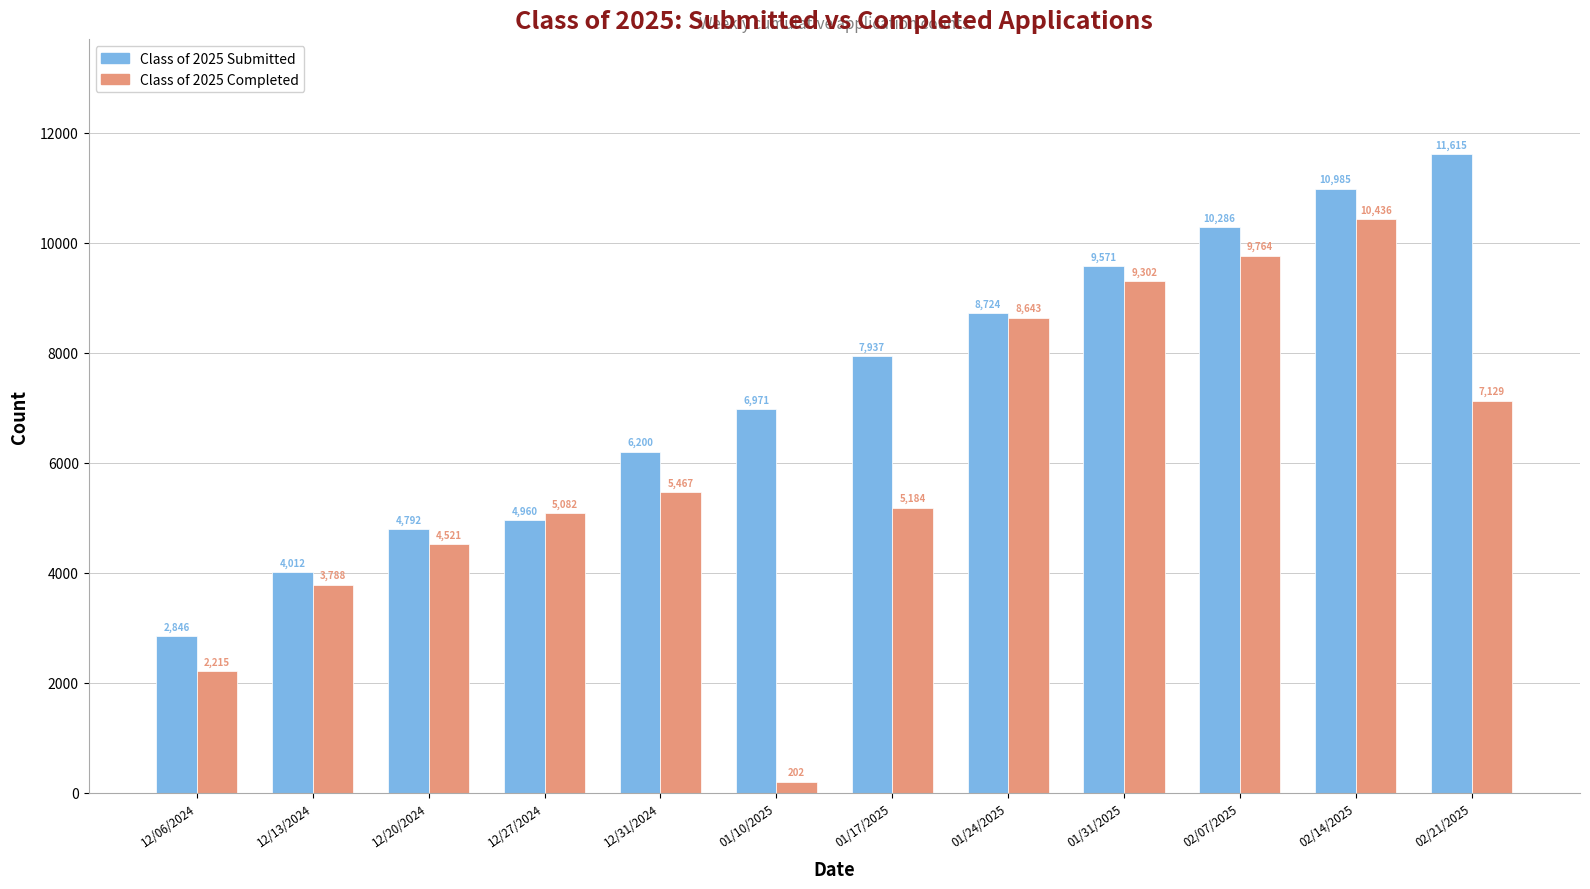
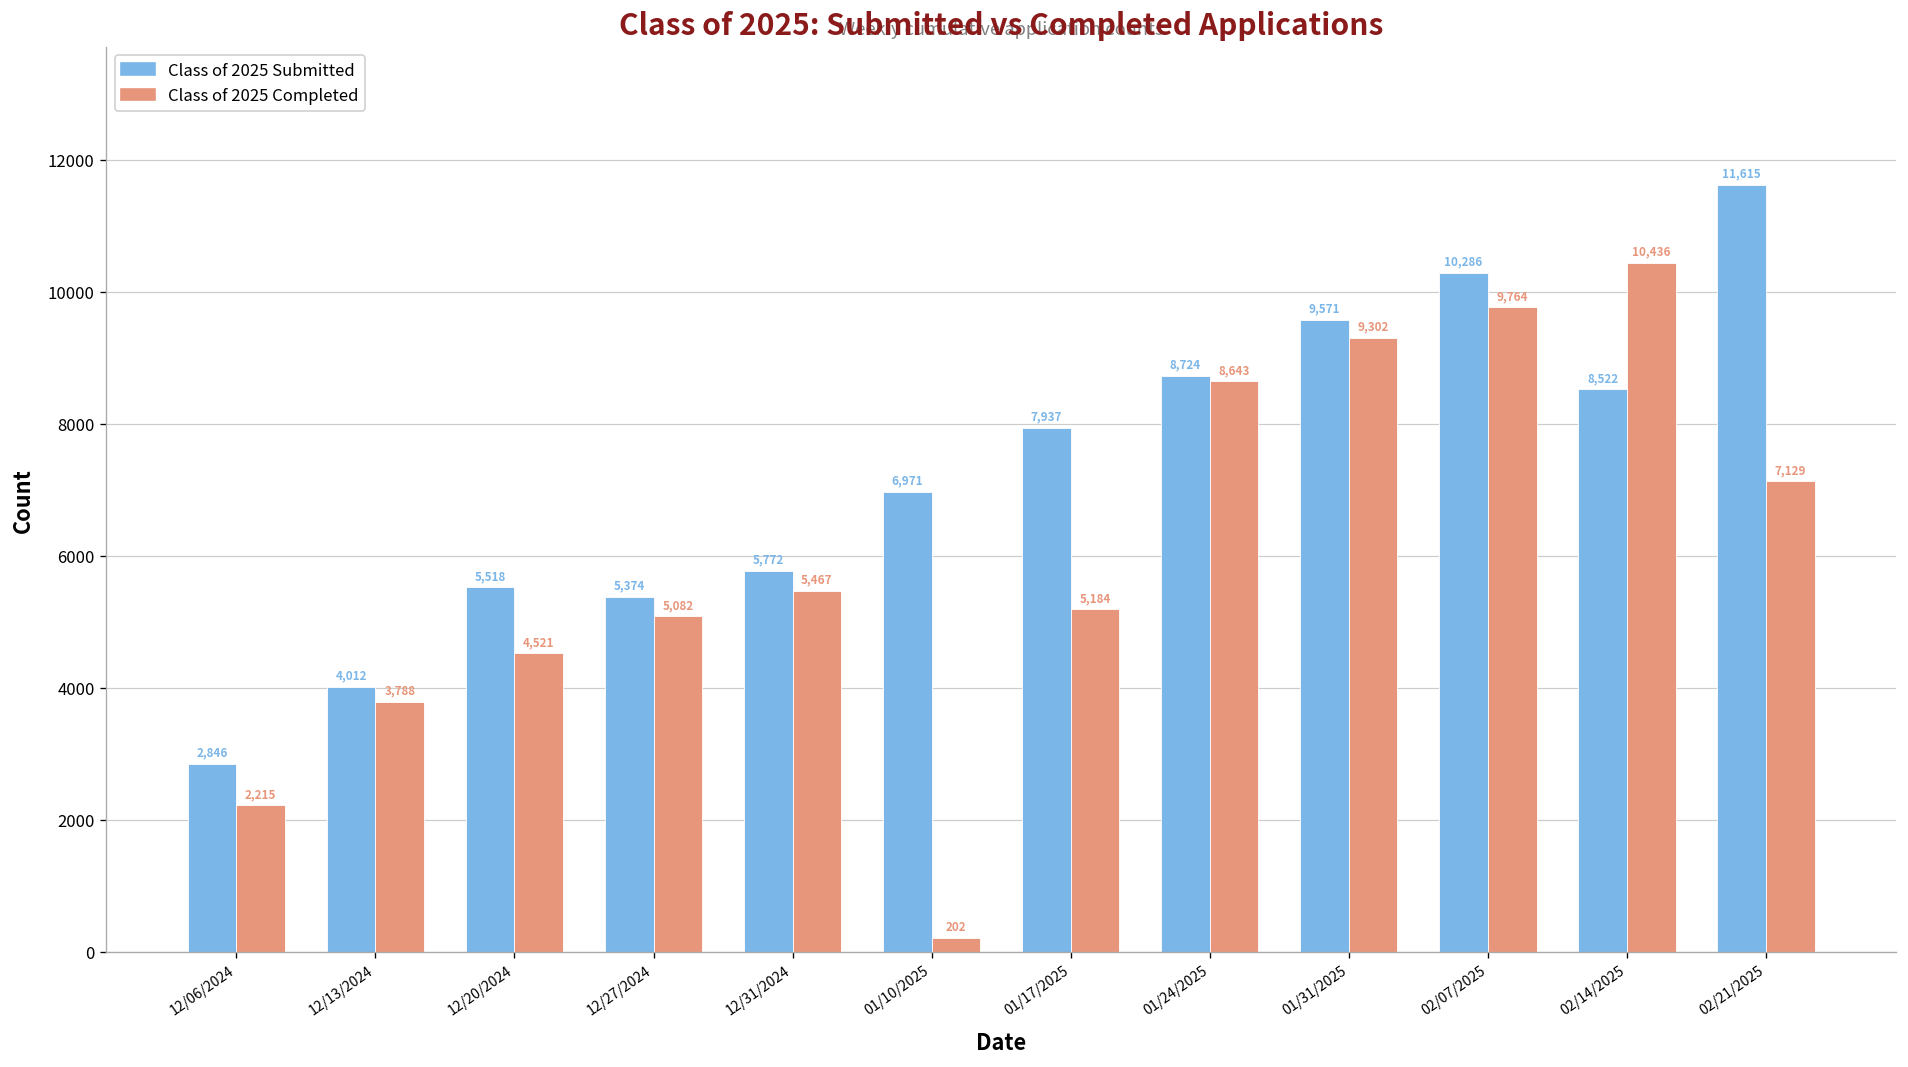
  {
    "Class of 2025 Submitted": {
      "12/06/2024": "2,846",
      "12/13/2024": "4,012",
-     "12/20/2024": "4,792",
-     "12/27/2024": "4,960",
-     "12/31/2024": "6,200",
+     "12/20/2024": "5,518",
+     "12/27/2024": "5,374",
+     "12/31/2024": "5,772",
      "01/10/2025": "6,971",
      "01/17/2025": "7,937",
      "01/24/2025": "8,724",
      "01/31/2025": "9,571",
      "02/07/2025": "10,286",
-     "02/14/2025": "10,985",
+     "02/14/2025": "8,522",
      "02/21/2025": "11,615"
    },
    "Class of 2025 Completed": {
      "12/06/2024": "2,215",
      "12/13/2024": "3,788",
      "12/20/2024": "4,521",
      "12/27/2024": "5,082",
      "12/31/2024": "5,467",
      "01/10/2025": "202",
      "01/17/2025": "5,184",
      "01/24/2025": "8,643",
      "01/31/2025": "9,302",
      "02/07/2025": "9,764",
      "02/14/2025": "10,436",
      "02/21/2025": "7,129"
    }
  }
